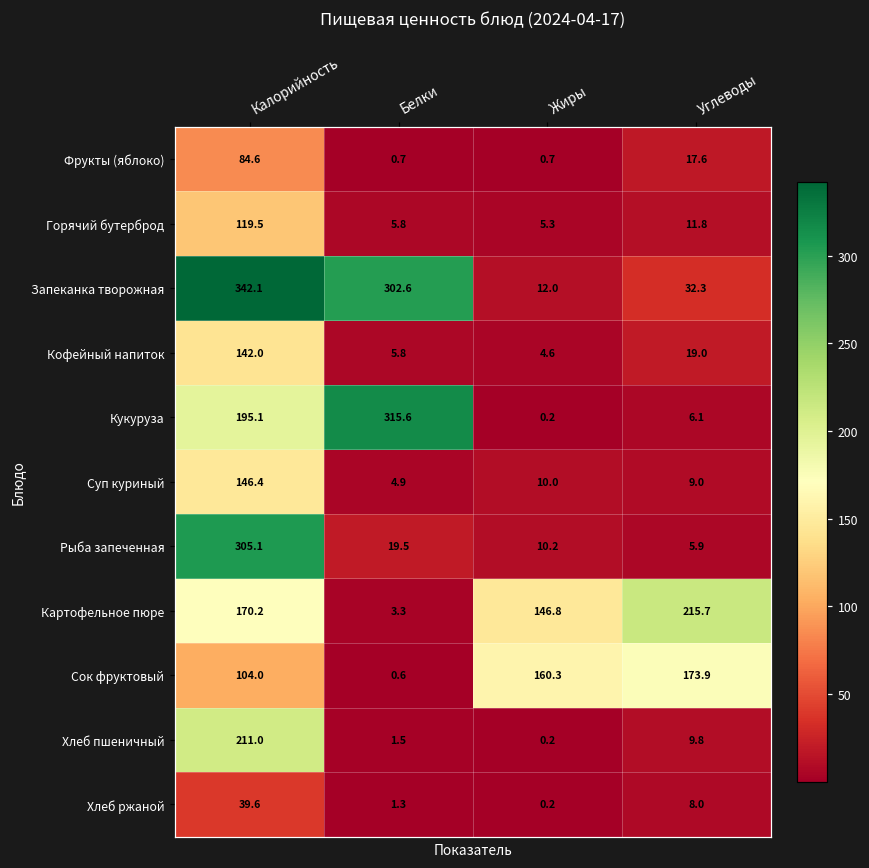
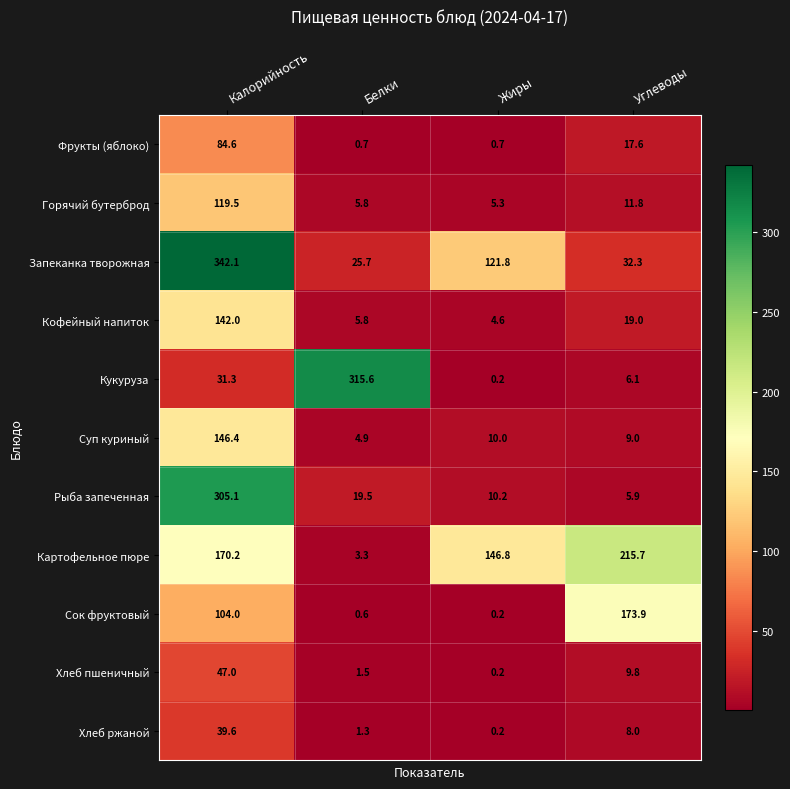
  {
    "Фрукты (яблоко)": {
      "Калорийность": 84.6,
      "Белки": 0.7,
      "Жиры": 0.7,
      "Углеводы": 17.6
    },
    "Горячий бутерброд": {
      "Калорийность": 119.5,
      "Белки": 5.8,
      "Жиры": 5.3,
      "Углеводы": 11.8
    },
    "Запеканка творожная": {
      "Калорийность": 342.1,
-     "Белки": 302.6,
-     "Жиры": 12.0,
+     "Белки": 25.7,
+     "Жиры": 121.8,
      "Углеводы": 32.3
    },
    "Кофейный напиток": {
      "Калорийность": 142.0,
      "Белки": 5.8,
      "Жиры": 4.6,
      "Углеводы": 19.0
    },
    "Кукуруза": {
-     "Калорийность": 195.1,
+     "Калорийность": 31.3,
      "Белки": 315.6,
      "Жиры": 0.2,
      "Углеводы": 6.1
    },
    "Суп куриный": {
      "Калорийность": 146.4,
      "Белки": 4.9,
      "Жиры": 10.0,
      "Углеводы": 9.0
    },
    "Рыба запеченная": {
      "Калорийность": 305.1,
      "Белки": 19.5,
      "Жиры": 10.2,
      "Углеводы": 5.9
    },
    "Картофельное пюре": {
      "Калорийность": 170.2,
      "Белки": 3.3,
      "Жиры": 146.8,
      "Углеводы": 215.7
    },
    "Сок фруктовый": {
      "Калорийность": 104.0,
      "Белки": 0.6,
-     "Жиры": 160.3,
+     "Жиры": 0.2,
      "Углеводы": 173.9
    },
    "Хлеб пшеничный": {
-     "Калорийность": 211.0,
+     "Калорийность": 47.0,
      "Белки": 1.5,
      "Жиры": 0.2,
      "Углеводы": 9.8
    },
    "Хлеб ржаной": {
      "Калорийность": 39.6,
      "Белки": 1.3,
      "Жиры": 0.2,
      "Углеводы": 8.0
    }
  }
